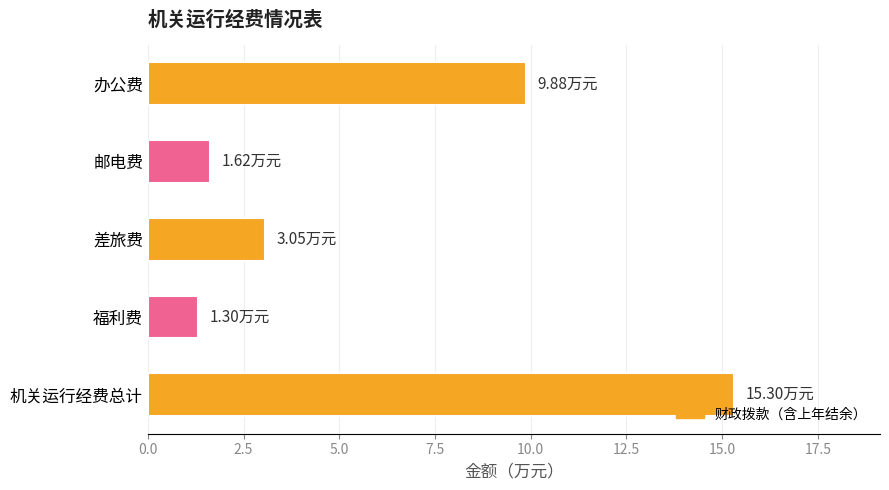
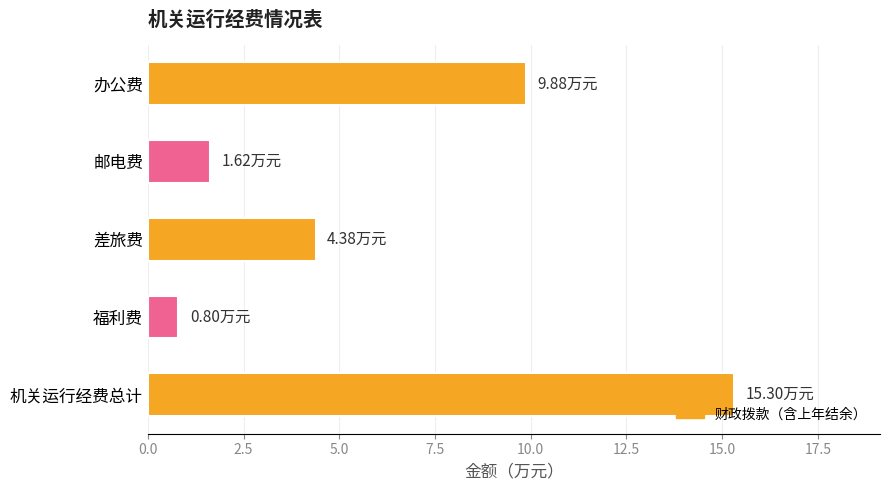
  {
    "办公费": 9.88,
    "邮电费": 1.62,
-   "差旅费": 3.05,
-   "福利费": 1.30,
+   "差旅费": 4.38,
+   "福利费": 0.80,
    "机关运行经费总计": 15.30
  }
